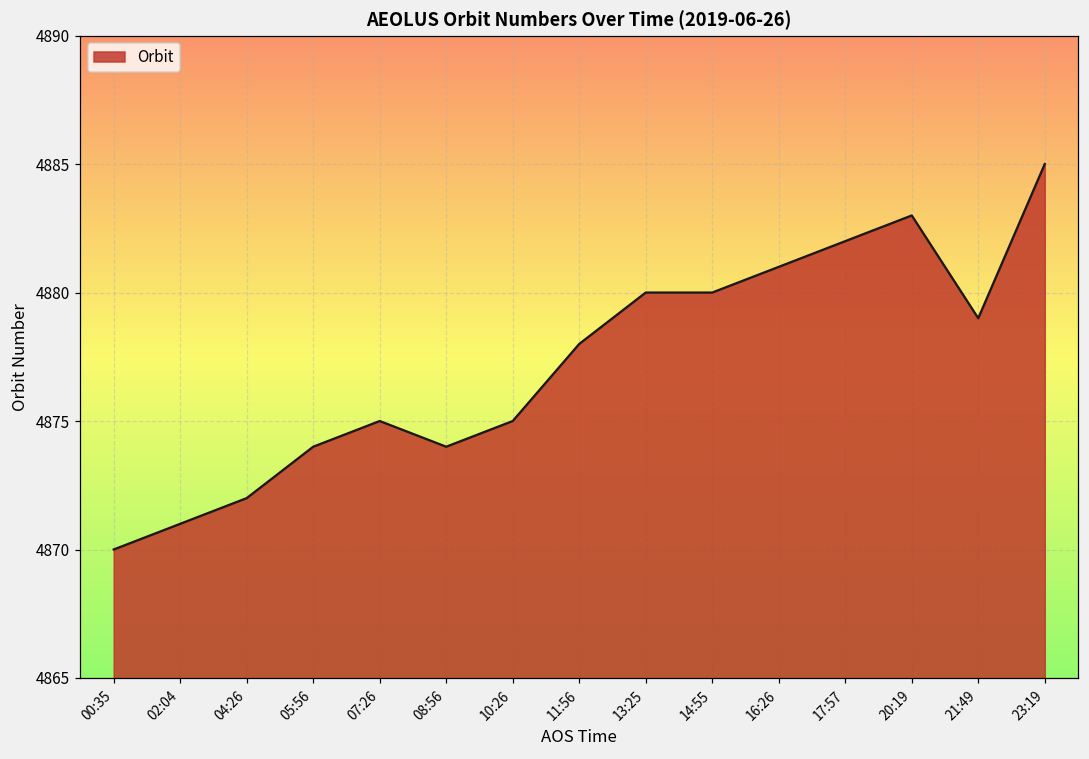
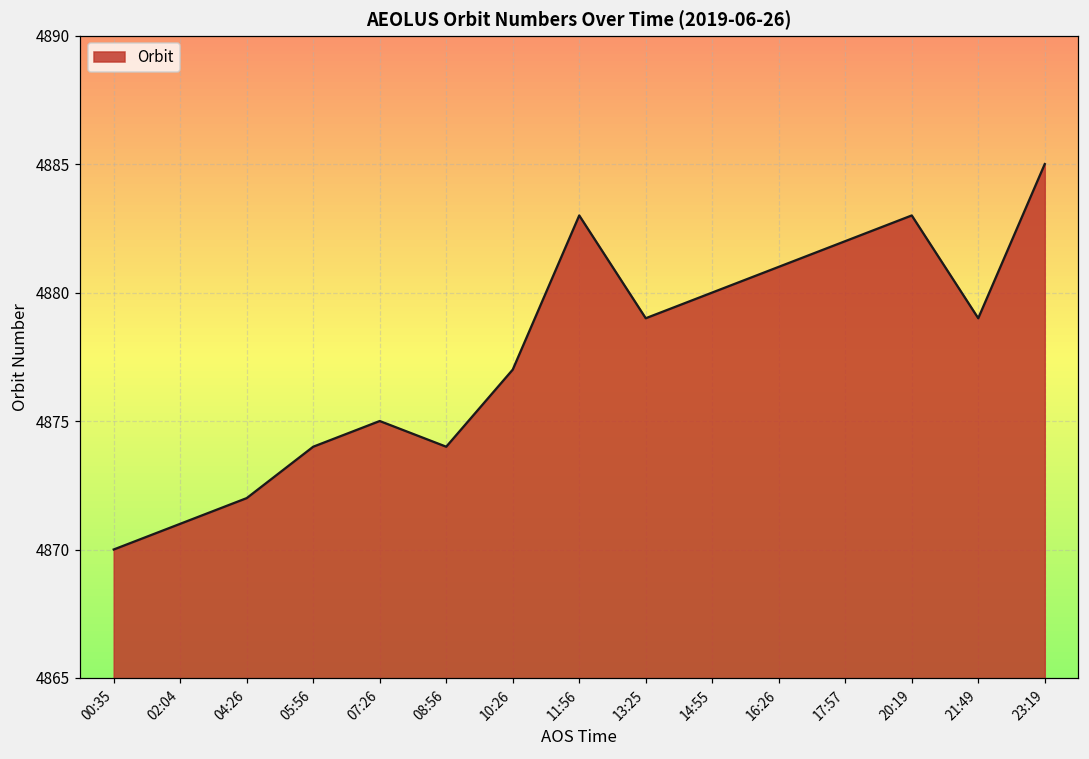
  {
    "00:35": 4870,
    "02:04": 4871,
    "04:26": 4872,
    "05:56": 4874,
    "07:26": 4875,
    "08:56": 4874,
-   "10:26": 4875,
-   "11:56": 4878,
-   "13:25": 4880,
+   "10:26": 4877,
+   "11:56": 4883,
+   "13:25": 4879,
    "14:55": 4880,
    "16:26": 4881,
    "17:57": 4882,
    "20:19": 4883,
    "21:49": 4879,
    "23:19": 4885
  }
